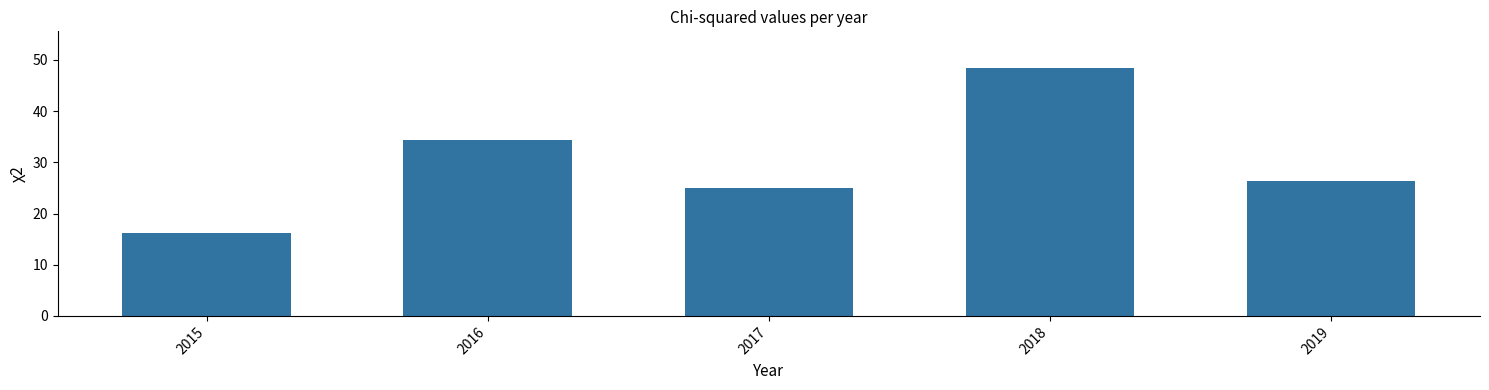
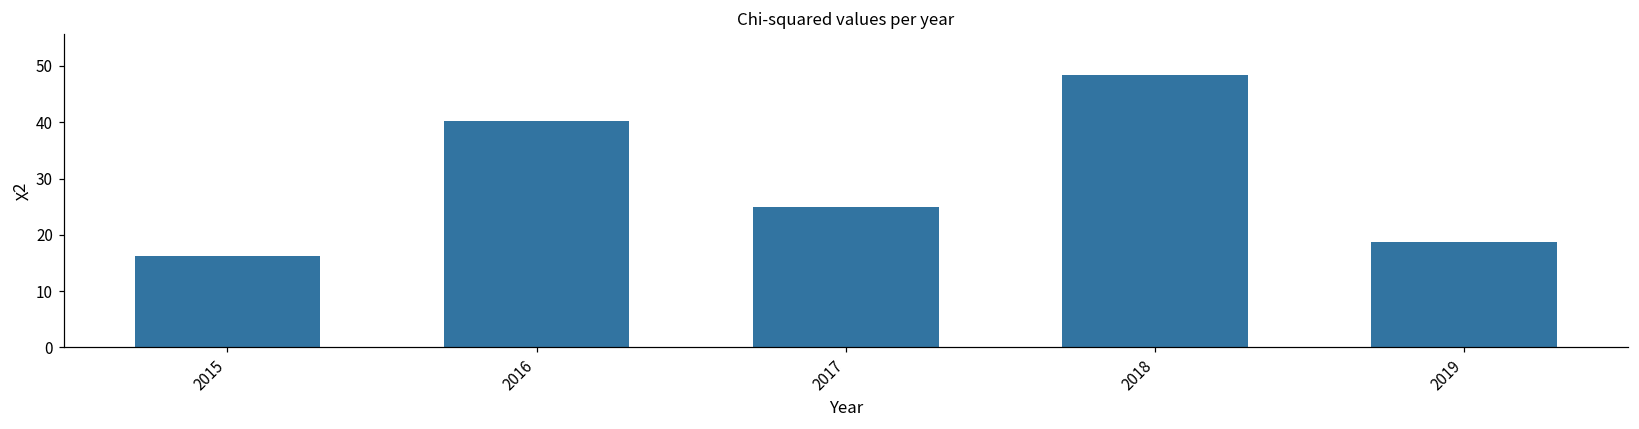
  {
    "2015": 16,
-   "2016": 34,
+   "2016": 40,
    "2017": 25,
    "2018": 48,
-   "2019": 26
+   "2019": 19
  }
